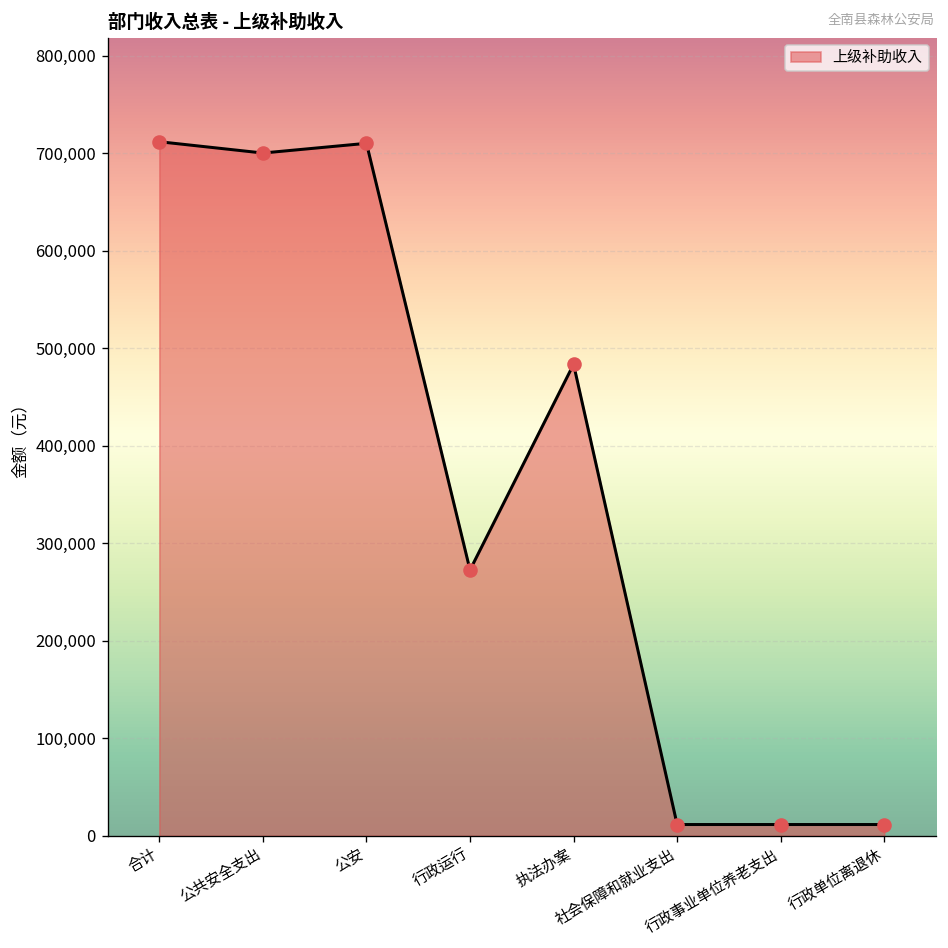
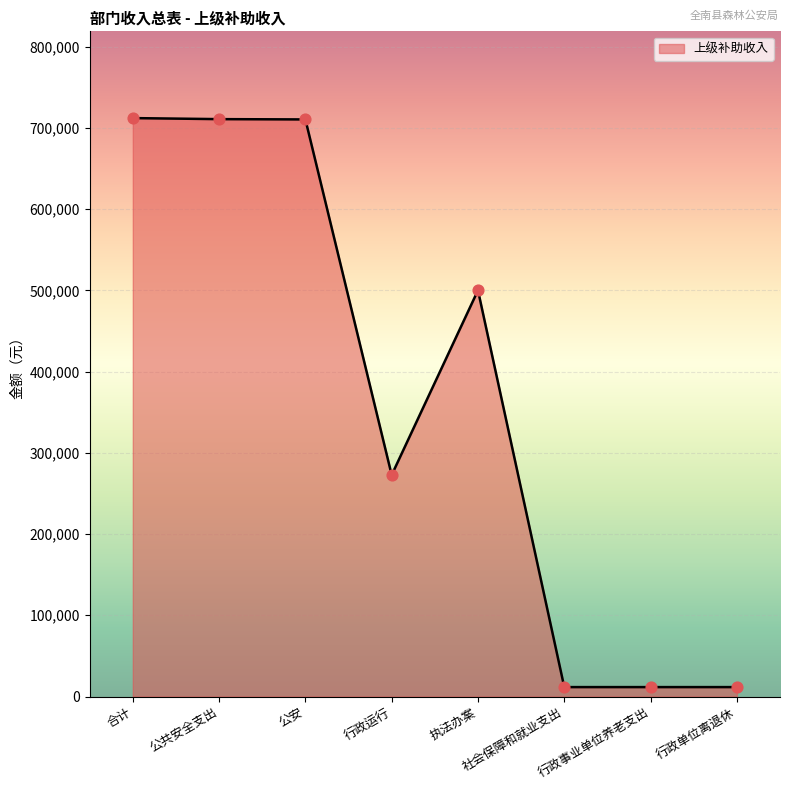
  {
    "合计": "710,000",
-   "公共安全支出": "700,000",
+   "公共安全支出": "710,000",
    "公安": "710,000",
    "行政运行": "270,000",
-   "执法办案": "480,000",
+   "执法办案": "500,000",
    "社会保障和就业支出": "10,000",
    "行政事业单位养老支出": "10,000",
    "行政单位离退休": "10,000"
  }
